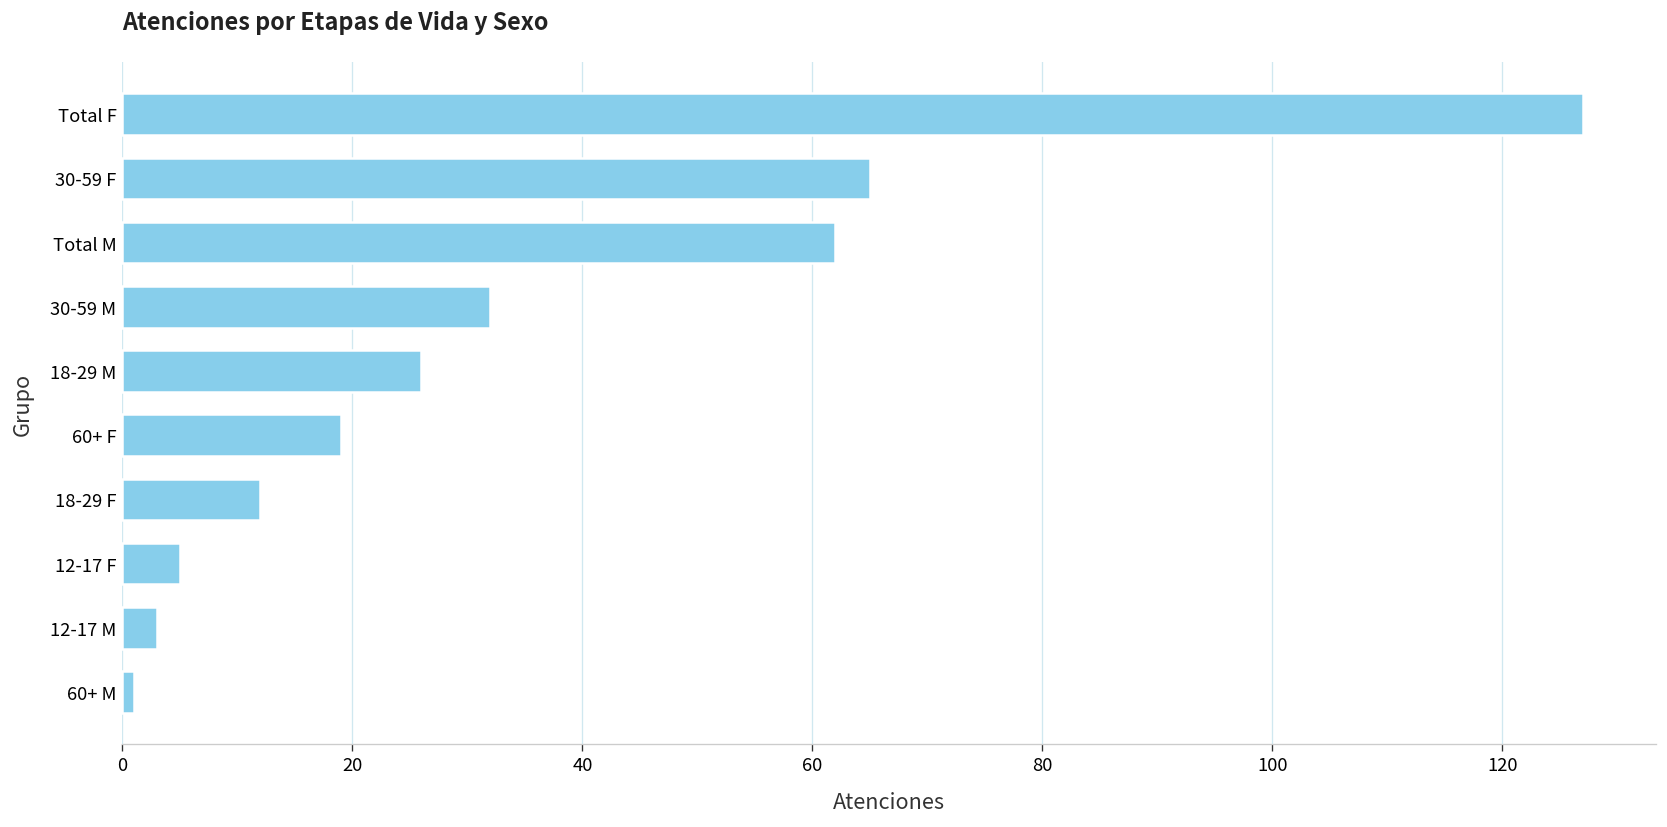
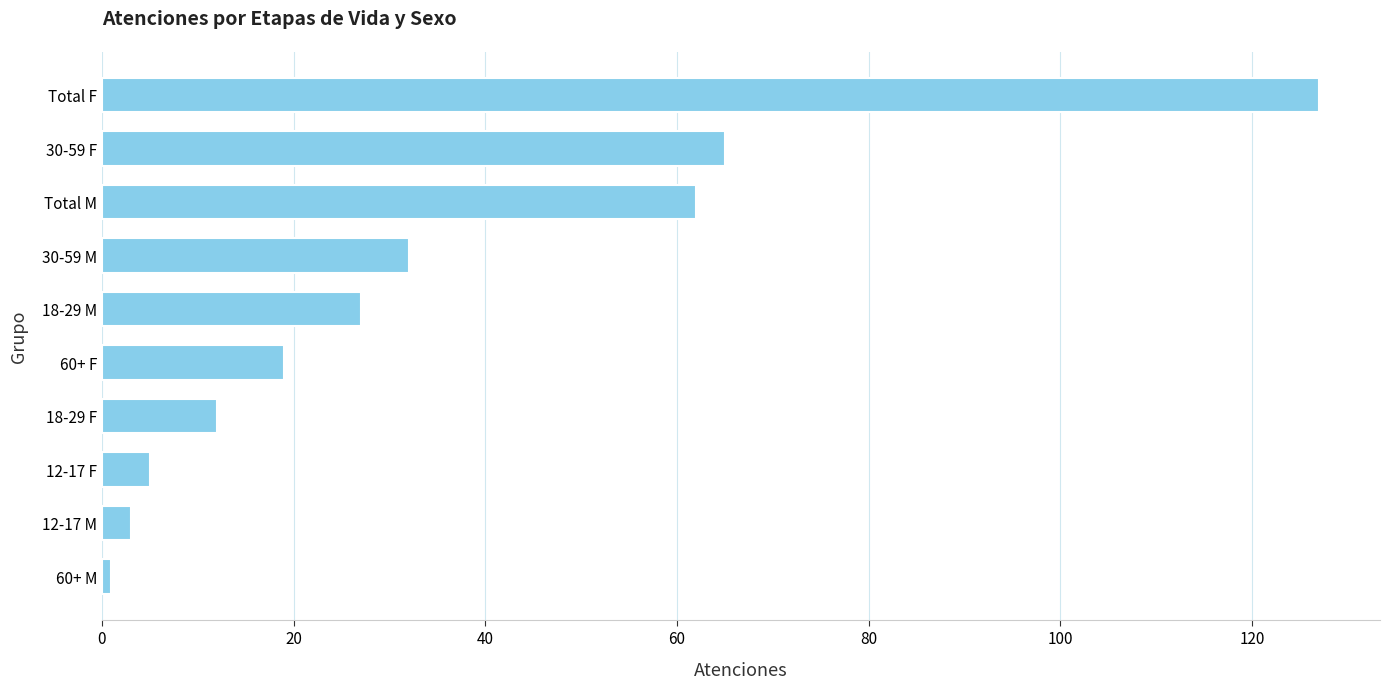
  {
    "Total F": 127,
    "30-59 F": 65,
    "Total M": 62,
    "30-59 M": 32,
-   "18-29 M": 26,
+   "18-29 M": 27,
    "60+ F": 19,
    "18-29 F": 12,
    "12-17 F": 5,
    "12-17 M": 3,
    "60+ M": 1
  }
